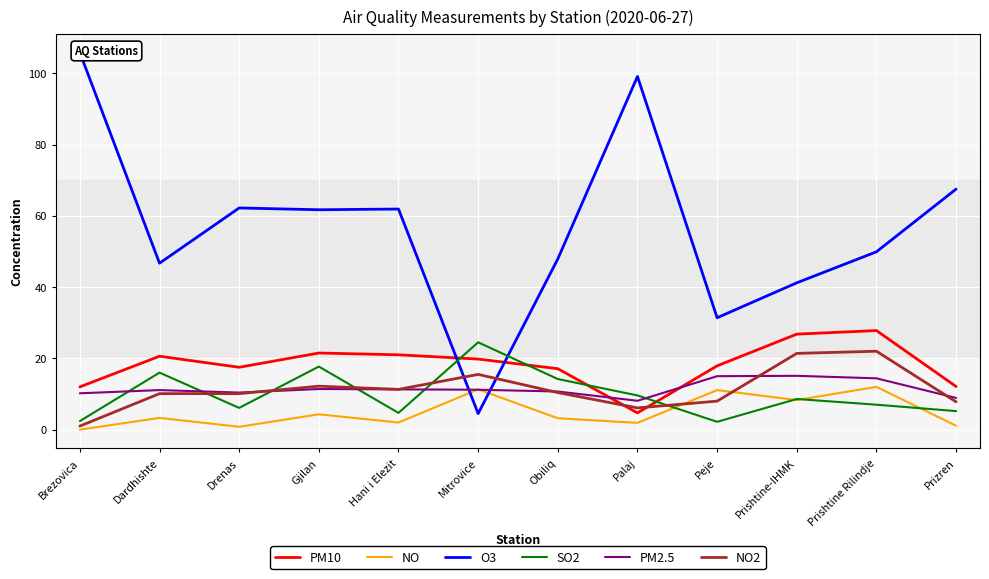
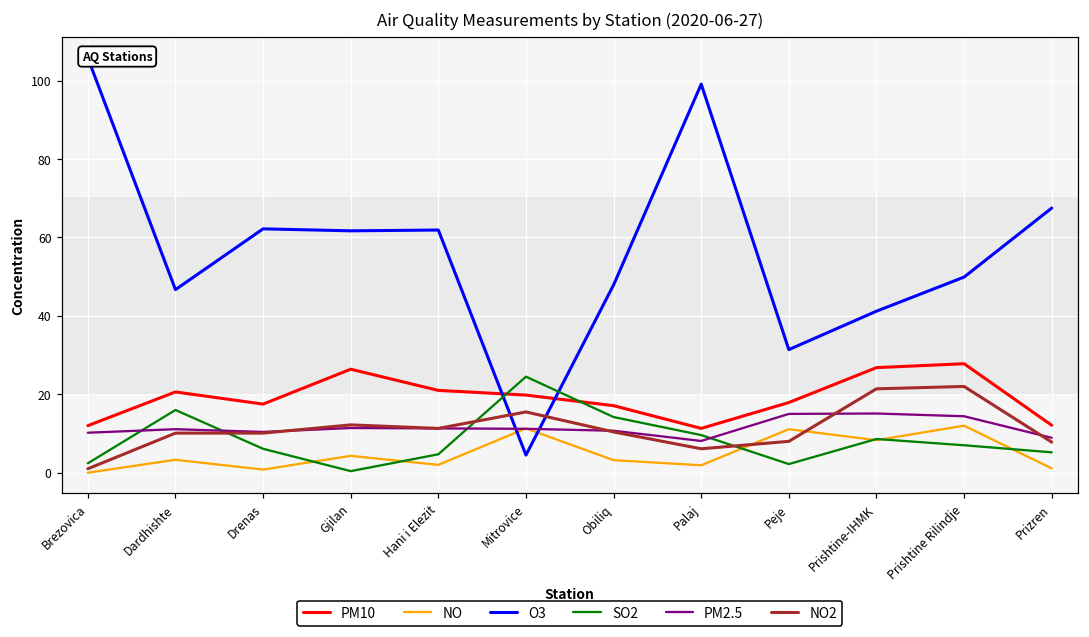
  {
    "PM10": {
      "Brezovica": 12,
      "Dardhishte": 21,
      "Drenas": 18,
-     "Gjilan": 22,
+     "Gjilan": 26,
      "Hani i Elezit": 21,
      "Mitrovice": 20,
      "Obiliq": 17,
-     "Palaj": 5,
+     "Palaj": 11,
      "Peje": 18,
      "Prishtine-IHMK": 27,
      "Prishtine Rilindje": 28,
      "Prizren": 12
    },
    "NO": {
      "Brezovica": 0,
      "Dardhishte": 3,
      "Drenas": 1,
      "Gjilan": 4,
      "Hani i Elezit": 2,
      "Obiliq": 3,
      "Palaj": 2,
      "Peje": 11,
      "Prishtine Rilindje": 12,
      "Prizren": 1
    },
    "O3": {
      "Dardhishte": 47,
      "Drenas": 62,
      "Gjilan": 62,
      "Hani i Elezit": 62,
      "Mitrovice": 5,
      "Obiliq": 48,
      "Palaj": 99,
      "Peje": 31,
      "Prishtine-IHMK": 41,
      "Prishtine Rilindje": 50,
      "Prizren": 68
    },
    "SO2": {
      "Brezovica": 2,
      "Dardhishte": 16,
      "Drenas": 6,
-     "Gjilan": 18,
+     "Gjilan": 0,
      "Hani i Elezit": 5,
      "Mitrovice": 25,
      "Obiliq": 14,
      "Palaj": 10,
      "Peje": 2,
      "Prishtine Rilindje": 7,
      "Prizren": 5
    },
    "PM2.5": {
      "Brezovica": 10,
      "Dardhishte": 11,
      "Gjilan": 11,
      "Palaj": 8,
      "Peje": 15,
      "Prishtine-IHMK": 15,
      "Prishtine Rilindje": 14,
      "Prizren": 9
    },
    "NO2": {
      "Brezovica": 1,
      "Dardhishte": 10,
      "Gjilan": 12,
      "Mitrovice": 16,
      "Palaj": 6,
      "Peje": 8,
      "Prishtine-IHMK": 21,
      "Prishtine Rilindje": 22,
      "Prizren": 8
    }
  }
